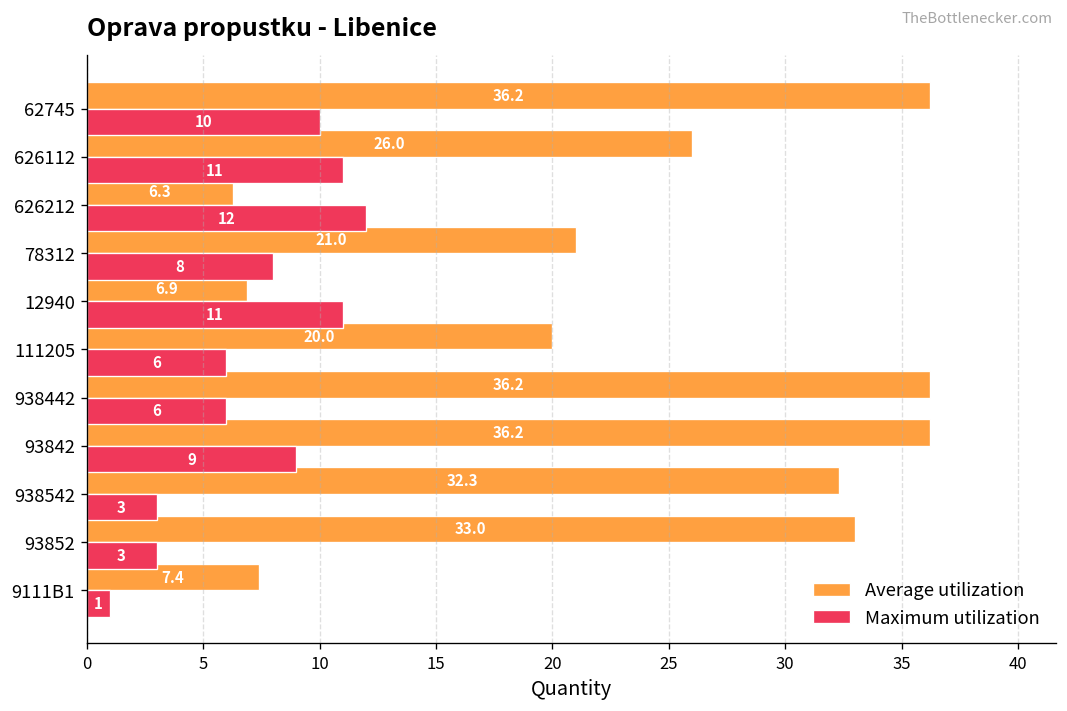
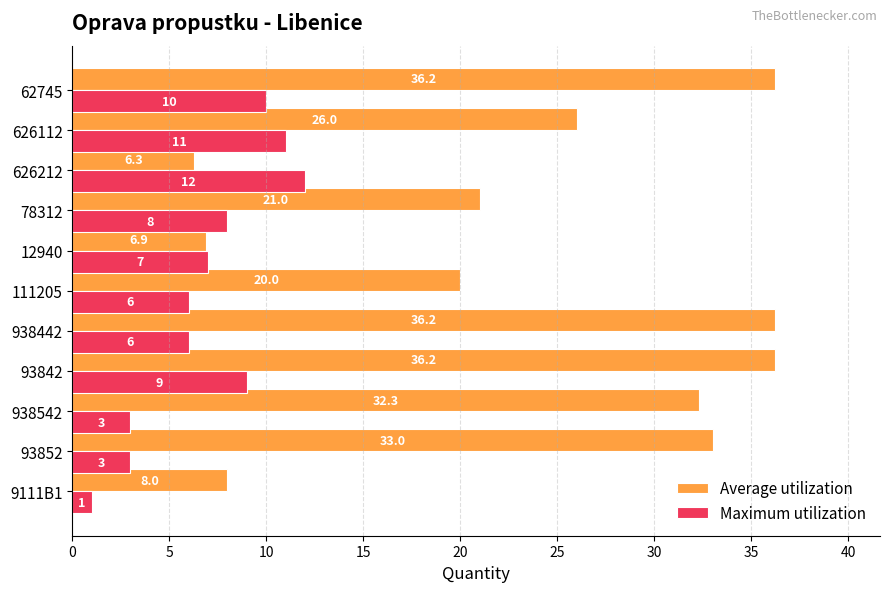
  {
    "Average utilization": {
      "62745": 36.2,
      "626112": 26.0,
      "626212": 6.3,
      "78312": 21.0,
      "12940": 6.9,
      "111205": 20.0,
      "938442": 36.2,
      "93842": 36.2,
      "938542": 32.3,
      "93852": 33.0,
-     "9111B1": 7.4
+     "9111B1": 8.0
    },
    "Maximum utilization": {
      "62745": 10,
      "626112": 11,
      "626212": 12,
      "78312": 8,
-     "12940": 11,
+     "12940": 7,
      "111205": 6,
      "938442": 6,
      "93842": 9,
      "938542": 3,
      "93852": 3,
      "9111B1": 1
    }
  }
